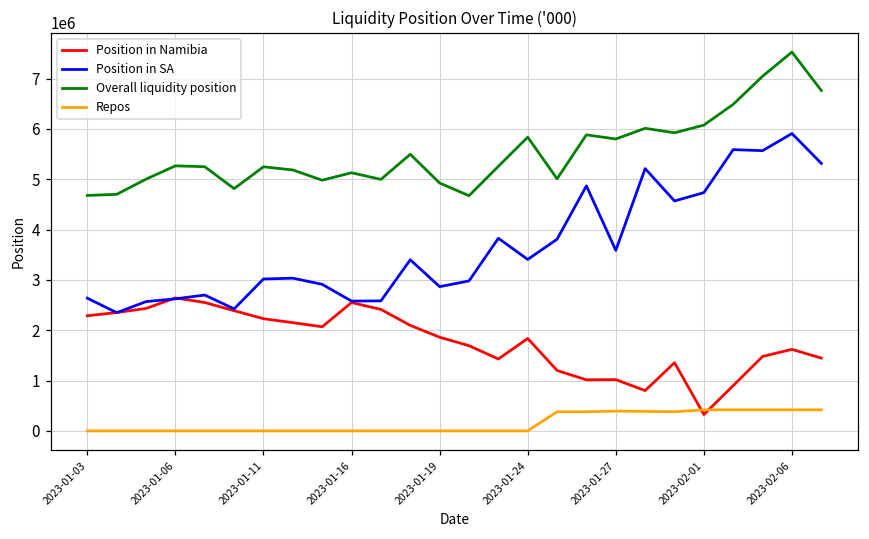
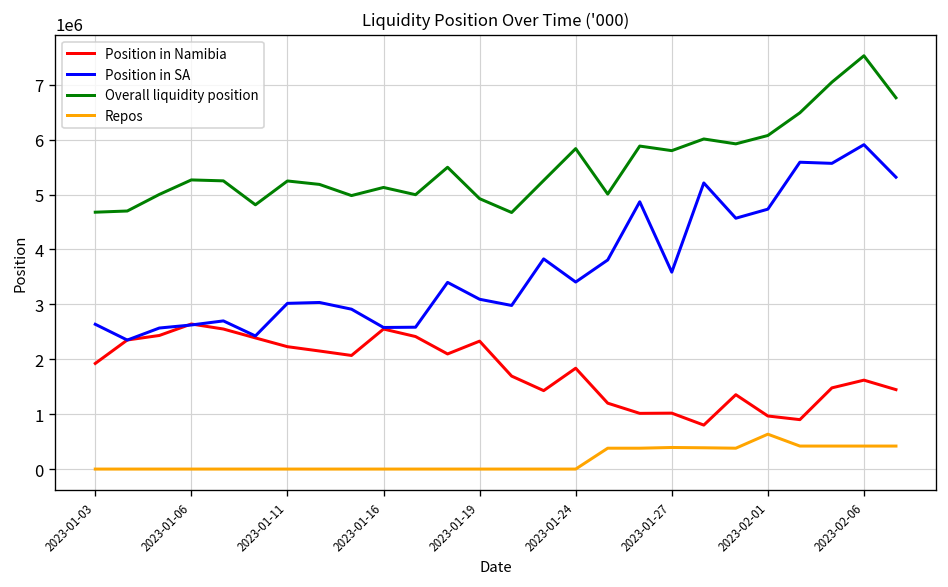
  {
    "Position in Namibia": {
-     "2023-01-03": 2300000,
+     "2023-01-03": 1900000,
      "2023-01-11": 2200000,
-     "2023-01-19": 1900000,
+     "2023-01-19": 2300000,
      "2023-01-24": 1800000,
      "2023-01-27": 1000000,
-     "2023-02-01": 300000,
+     "2023-02-01": 1000000,
      "2023-02-06": 1600000
    },
    "Position in SA": {
      "2023-01-03": 2600000,
      "2023-01-11": 3000000,
-     "2023-01-19": 2900000,
+     "2023-01-19": 3100000,
      "2023-01-24": 3400000,
      "2023-01-27": 3600000,
      "2023-02-01": 4700000,
      "2023-02-06": 5900000
    },
    "Overall liquidity position": {
      "2023-01-03": 4700000,
      "2023-01-06": 5300000,
      "2023-01-11": 5200000,
      "2023-01-16": 5100000,
      "2023-01-19": 4900000,
      "2023-01-24": 5800000,
      "2023-01-27": 5800000,
      "2023-02-01": 6100000,
      "2023-02-06": 7500000
    },
    "Repos": {
      "2023-01-03": 0,
      "2023-01-06": 0,
      "2023-01-11": 0,
      "2023-01-16": 0,
      "2023-01-19": 0,
      "2023-01-24": 0,
      "2023-01-27": 400000,
-     "2023-02-01": 400000,
+     "2023-02-01": 600000,
      "2023-02-06": 400000
    }
  }
